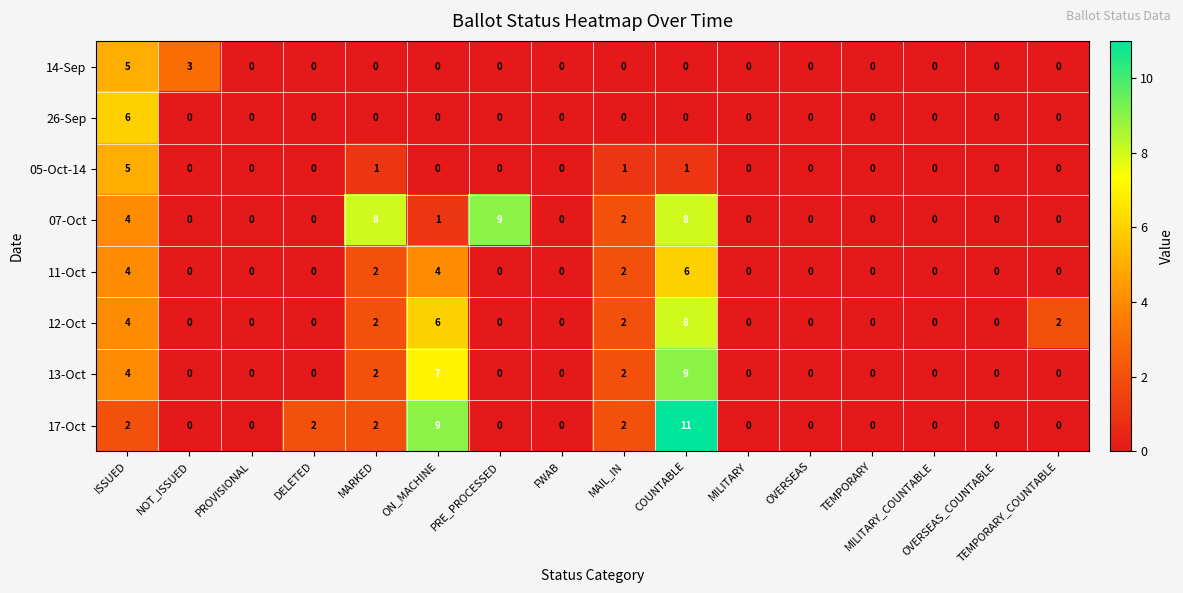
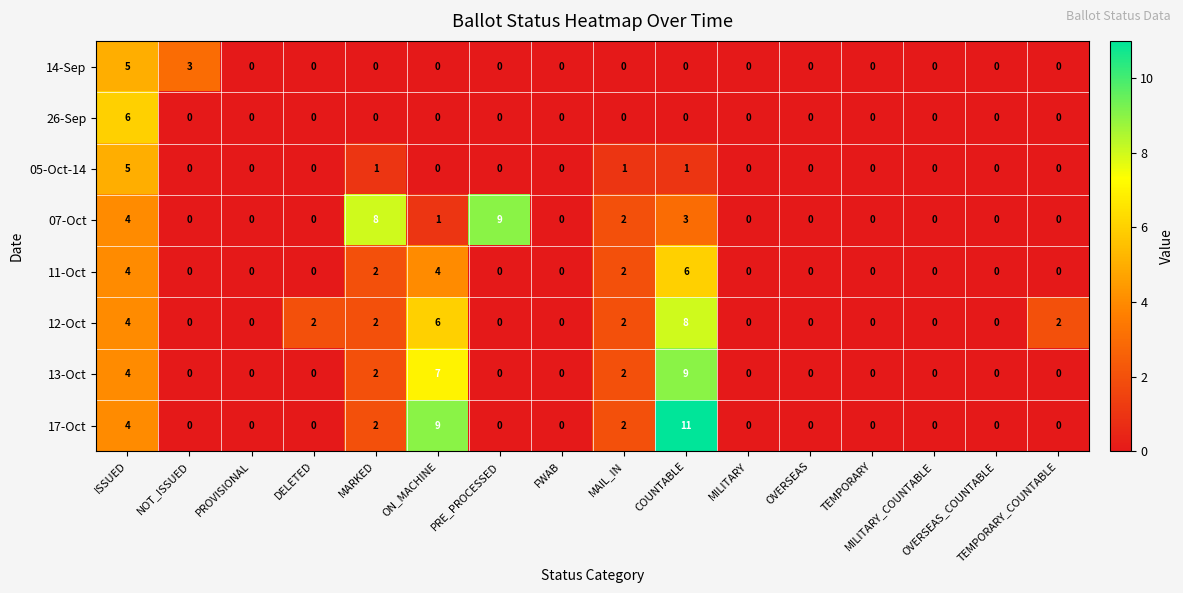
  {
    "14-Sep": {
      "ISSUED": 5,
      "NOT_ISSUED": 3,
      "PROVISIONAL": 0,
      "DELETED": 0,
      "MARKED": 0,
      "ON_MACHINE": 0,
      "PRE_PROCESSED": 0,
      "FWAB": 0,
      "MAIL_IN": 0,
      "COUNTABLE": 0,
      "MILITARY": 0,
      "OVERSEAS": 0,
      "TEMPORARY": 0,
      "MILITARY_COUNTABLE": 0,
      "OVERSEAS_COUNTABLE": 0,
      "TEMPORARY_COUNTABLE": 0
    },
    "26-Sep": {
      "ISSUED": 6,
      "NOT_ISSUED": 0,
      "PROVISIONAL": 0,
      "DELETED": 0,
      "MARKED": 0,
      "ON_MACHINE": 0,
      "PRE_PROCESSED": 0,
      "FWAB": 0,
      "MAIL_IN": 0,
      "COUNTABLE": 0,
      "MILITARY": 0,
      "OVERSEAS": 0,
      "TEMPORARY": 0,
      "MILITARY_COUNTABLE": 0,
      "OVERSEAS_COUNTABLE": 0,
      "TEMPORARY_COUNTABLE": 0
    },
    "05-Oct-14": {
      "ISSUED": 5,
      "NOT_ISSUED": 0,
      "PROVISIONAL": 0,
      "DELETED": 0,
      "MARKED": 1,
      "ON_MACHINE": 0,
      "PRE_PROCESSED": 0,
      "FWAB": 0,
      "MAIL_IN": 1,
      "COUNTABLE": 1,
      "MILITARY": 0,
      "OVERSEAS": 0,
      "TEMPORARY": 0,
      "MILITARY_COUNTABLE": 0,
      "OVERSEAS_COUNTABLE": 0,
      "TEMPORARY_COUNTABLE": 0
    },
    "07-Oct": {
      "ISSUED": 4,
      "NOT_ISSUED": 0,
      "PROVISIONAL": 0,
      "DELETED": 0,
      "MARKED": 8,
      "ON_MACHINE": 1,
      "PRE_PROCESSED": 9,
      "FWAB": 0,
      "MAIL_IN": 2,
-     "COUNTABLE": 8,
+     "COUNTABLE": 3,
      "MILITARY": 0,
      "OVERSEAS": 0,
      "TEMPORARY": 0,
      "MILITARY_COUNTABLE": 0,
      "OVERSEAS_COUNTABLE": 0,
      "TEMPORARY_COUNTABLE": 0
    },
    "11-Oct": {
      "ISSUED": 4,
      "NOT_ISSUED": 0,
      "PROVISIONAL": 0,
      "DELETED": 0,
      "MARKED": 2,
      "ON_MACHINE": 4,
      "PRE_PROCESSED": 0,
      "FWAB": 0,
      "MAIL_IN": 2,
      "COUNTABLE": 6,
      "MILITARY": 0,
      "OVERSEAS": 0,
      "TEMPORARY": 0,
      "MILITARY_COUNTABLE": 0,
      "OVERSEAS_COUNTABLE": 0,
      "TEMPORARY_COUNTABLE": 0
    },
    "12-Oct": {
      "ISSUED": 4,
      "NOT_ISSUED": 0,
      "PROVISIONAL": 0,
-     "DELETED": 0,
+     "DELETED": 2,
      "MARKED": 2,
      "ON_MACHINE": 6,
      "PRE_PROCESSED": 0,
      "FWAB": 0,
      "MAIL_IN": 2,
      "COUNTABLE": 8,
      "MILITARY": 0,
      "OVERSEAS": 0,
      "TEMPORARY": 0,
      "MILITARY_COUNTABLE": 0,
      "OVERSEAS_COUNTABLE": 0,
      "TEMPORARY_COUNTABLE": 2
    },
    "13-Oct": {
      "ISSUED": 4,
      "NOT_ISSUED": 0,
      "PROVISIONAL": 0,
      "DELETED": 0,
      "MARKED": 2,
      "ON_MACHINE": 7,
      "PRE_PROCESSED": 0,
      "FWAB": 0,
      "MAIL_IN": 2,
      "COUNTABLE": 9,
      "MILITARY": 0,
      "OVERSEAS": 0,
      "TEMPORARY": 0,
      "MILITARY_COUNTABLE": 0,
      "OVERSEAS_COUNTABLE": 0,
      "TEMPORARY_COUNTABLE": 0
    },
    "17-Oct": {
-     "ISSUED": 2,
+     "ISSUED": 4,
      "NOT_ISSUED": 0,
      "PROVISIONAL": 0,
-     "DELETED": 2,
+     "DELETED": 0,
      "MARKED": 2,
      "ON_MACHINE": 9,
      "PRE_PROCESSED": 0,
      "FWAB": 0,
      "MAIL_IN": 2,
      "COUNTABLE": 11,
      "MILITARY": 0,
      "OVERSEAS": 0,
      "TEMPORARY": 0,
      "MILITARY_COUNTABLE": 0,
      "OVERSEAS_COUNTABLE": 0,
      "TEMPORARY_COUNTABLE": 0
    }
  }
